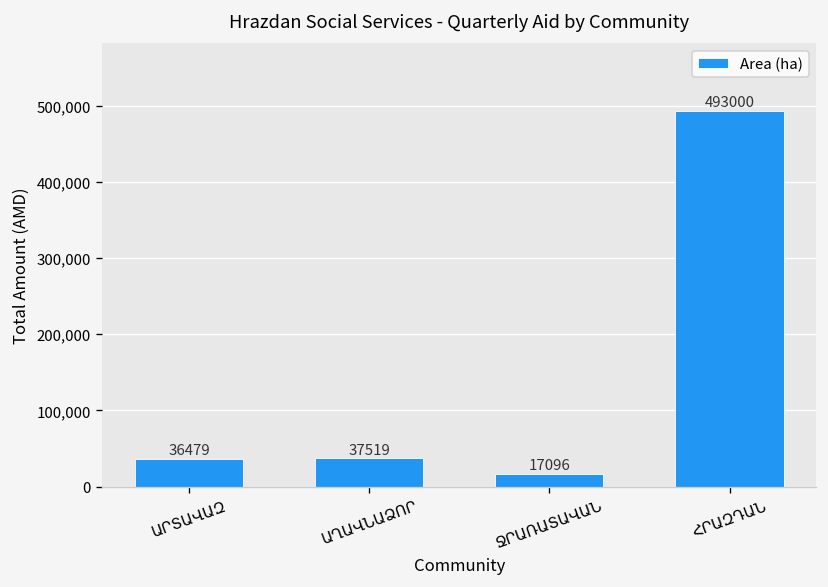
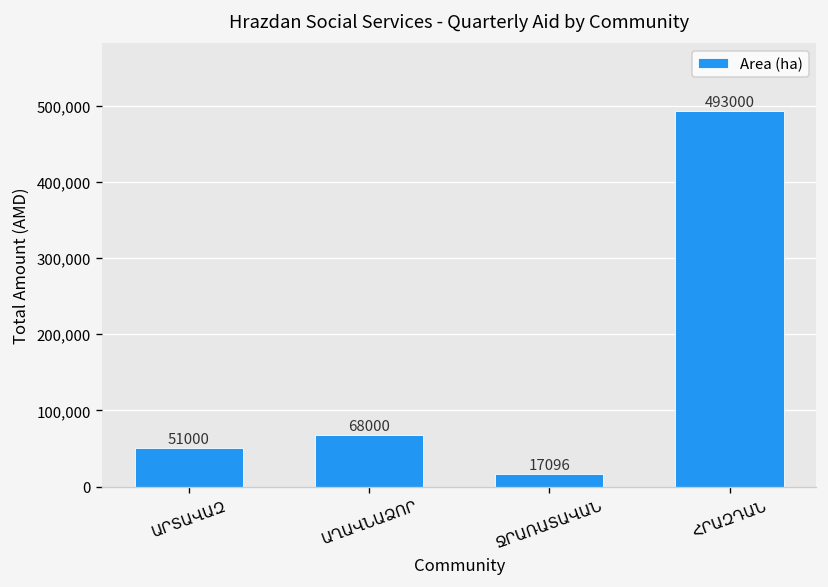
  {
-   "ԱՐՏԱՎԱԶ": 36479,
-   "ԱՂԱՎՆԱՁՈՐ": 37519,
+   "ԱՐՏԱՎԱԶ": 51000,
+   "ԱՂԱՎՆԱՁՈՐ": 68000,
    "ՋՐԱՌԱՏԱՎԱՆ": 17096,
    "ՀՐԱԶԴԱՆ": 493000
  }
